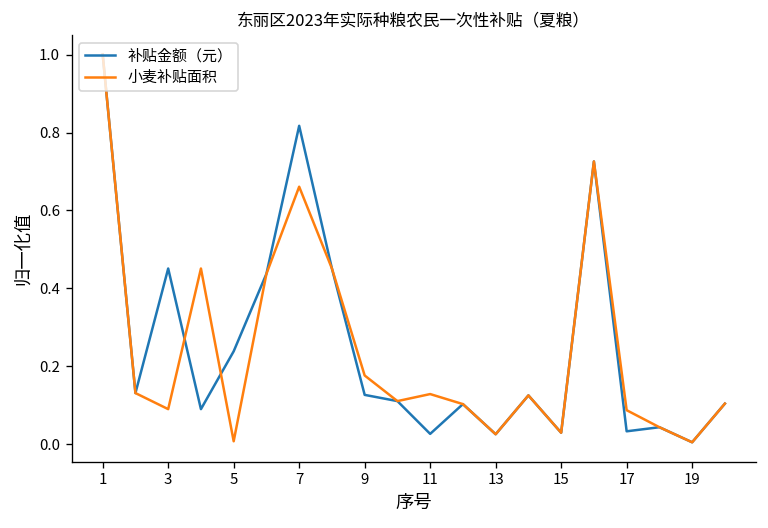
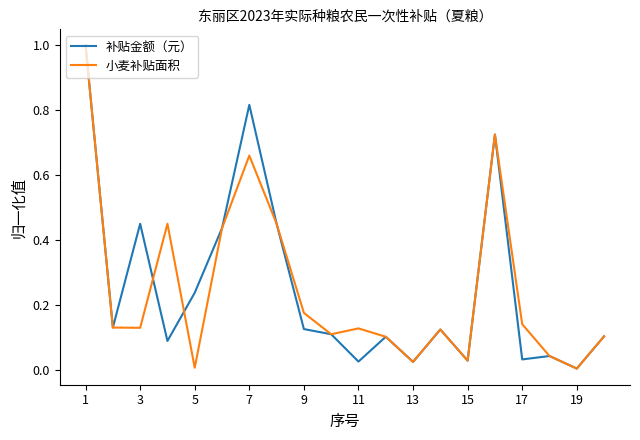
  {
    "补贴金额（元）": {
      "3": 0.45,
      "5": 0.24,
      "7": 0.82,
      "9": 0.13,
      "11": 0.03,
      "17": 0.03
    },
    "小麦补贴面积": {
-     "3": 0.09,
+     "3": 0.13,
      "5": 0.01,
      "7": 0.66,
      "9": 0.18,
      "11": 0.13,
-     "17": 0.09
+     "17": 0.14
    }
  }
